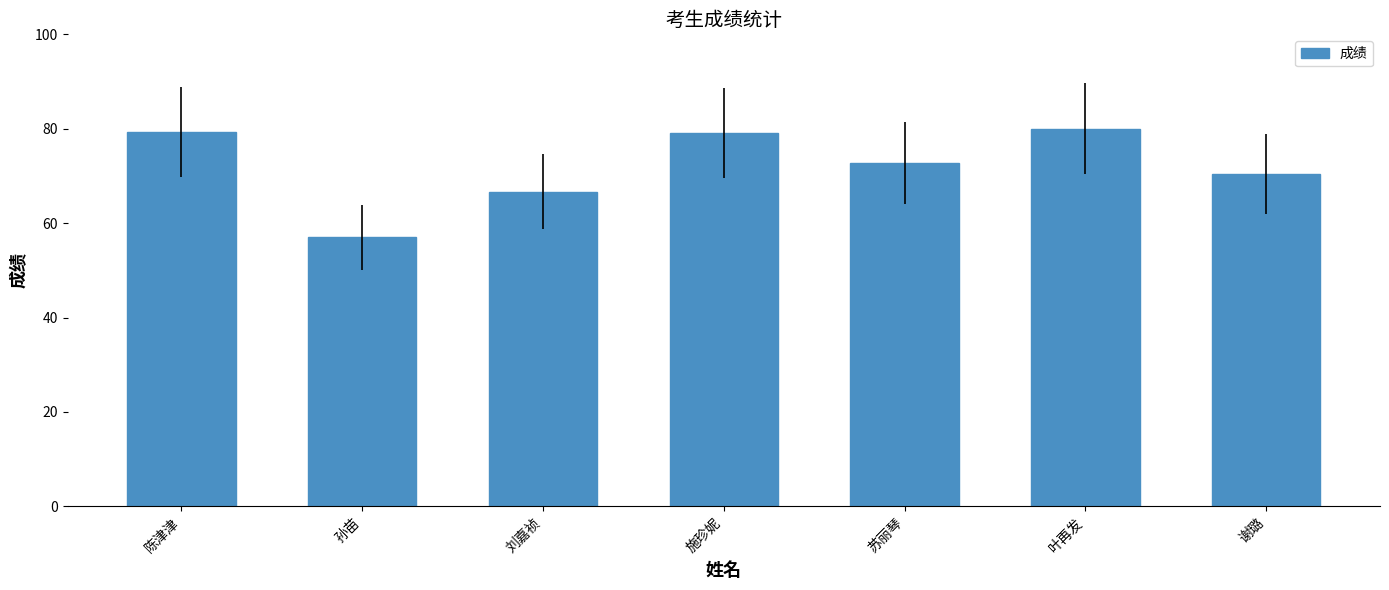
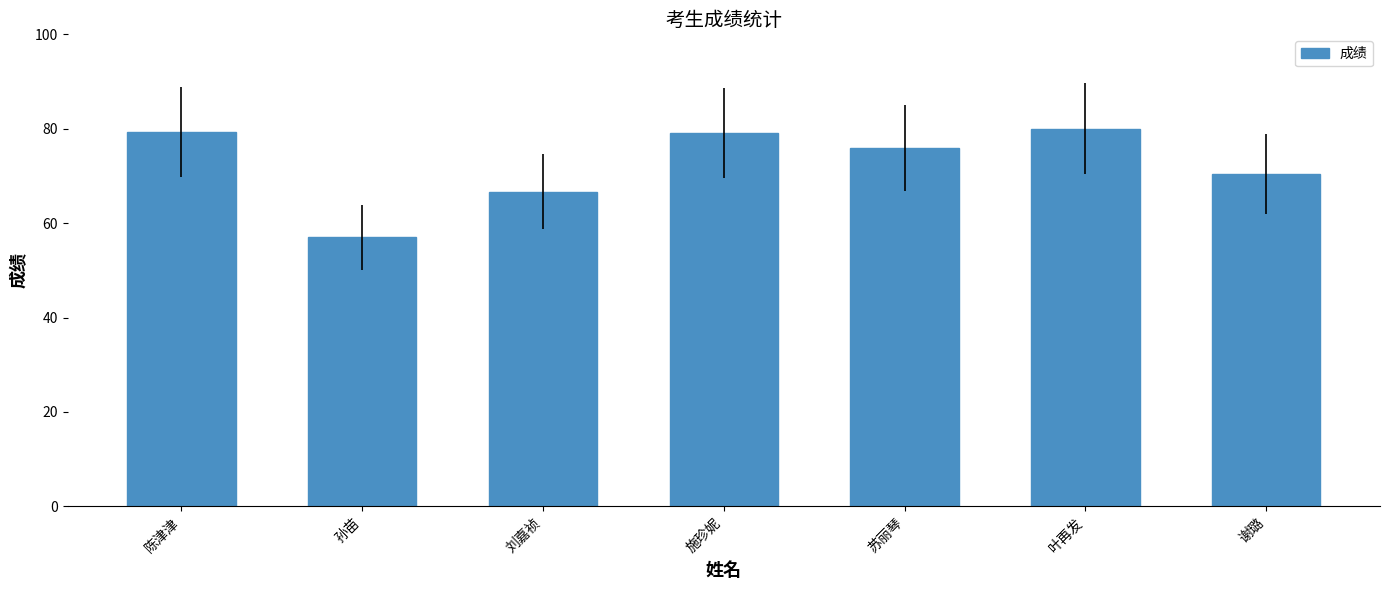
  {
    "陈津津": 79,
    "孙苗": 57,
    "刘嘉祯": 67,
    "施珍妮": 79,
-   "苏丽琴": 73,
+   "苏丽琴": 76,
    "叶再发": 80,
    "谢璐": 70
  }
